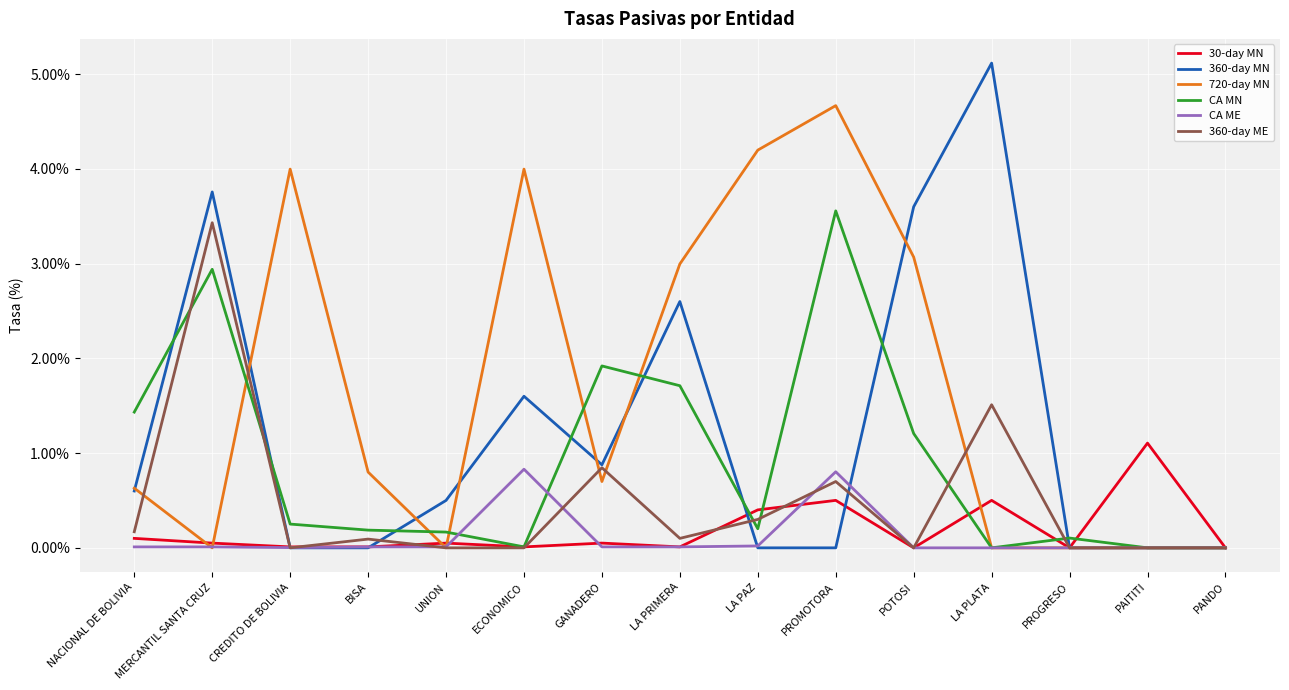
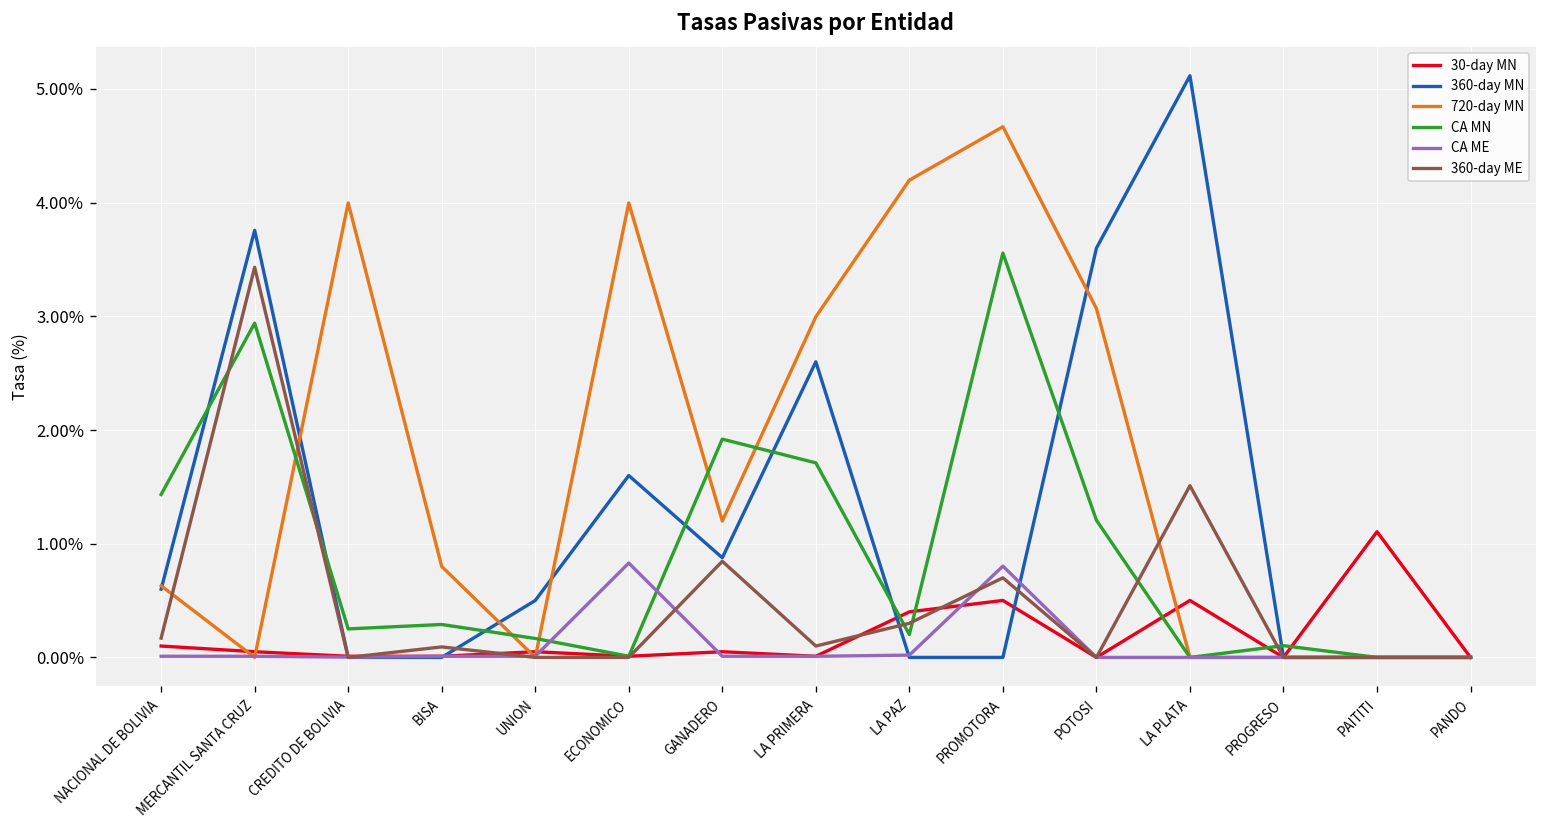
  {
    "30-day MN": {
      "NACIONAL DE BOLIVIA": "0.1%",
      "MERCANTIL SANTA CRUZ": "0.0%",
      "UNION": "0.1%",
      "GANADERO": "0.1%",
      "LA PAZ": "0.4%",
      "PROMOTORA": "0.5%",
      "LA PLATA": "0.5%",
      "PAITITI": "1.1%"
    },
    "360-day MN": {
      "NACIONAL DE BOLIVIA": "0.6%",
      "MERCANTIL SANTA CRUZ": "3.8%",
      "UNION": "0.5%",
      "ECONOMICO": "1.6%",
      "GANADERO": "0.9%",
      "LA PRIMERA": "2.6%",
      "PROMOTORA": "0.0%",
      "POTOSI": "3.6%",
      "LA PLATA": "5.1%"
    },
    "720-day MN": {
      "NACIONAL DE BOLIVIA": "0.6%",
      "CREDITO DE BOLIVIA": "4.0%",
      "BISA": "0.8%",
      "ECONOMICO": "4.0%",
-     "GANADERO": "0.7%",
+     "GANADERO": "1.2%",
      "LA PRIMERA": "3.0%",
      "LA PAZ": "4.2%",
      "PROMOTORA": "4.7%",
      "POTOSI": "3.1%"
    },
    "CA MN": {
      "NACIONAL DE BOLIVIA": "1.4%",
      "MERCANTIL SANTA CRUZ": "2.9%",
      "CREDITO DE BOLIVIA": "0.3%",
-     "BISA": "0.2%",
+     "BISA": "0.3%",
      "UNION": "0.2%",
      "GANADERO": "1.9%",
      "LA PRIMERA": "1.7%",
      "LA PAZ": "0.2%",
      "PROMOTORA": "3.6%",
      "POTOSI": "1.2%",
      "PROGRESO": "0.1%"
    },
    "CA ME": {
      "NACIONAL DE BOLIVIA": "0.0%",
      "ECONOMICO": "0.8%",
      "GANADERO": "0.0%",
      "PROMOTORA": "0.8%"
    },
    "360-day ME": {
      "NACIONAL DE BOLIVIA": "0.2%",
      "MERCANTIL SANTA CRUZ": "3.4%",
      "BISA": "0.1%",
      "GANADERO": "0.8%",
      "LA PRIMERA": "0.1%",
      "LA PAZ": "0.3%",
      "PROMOTORA": "0.7%",
      "LA PLATA": "1.5%"
    }
  }
